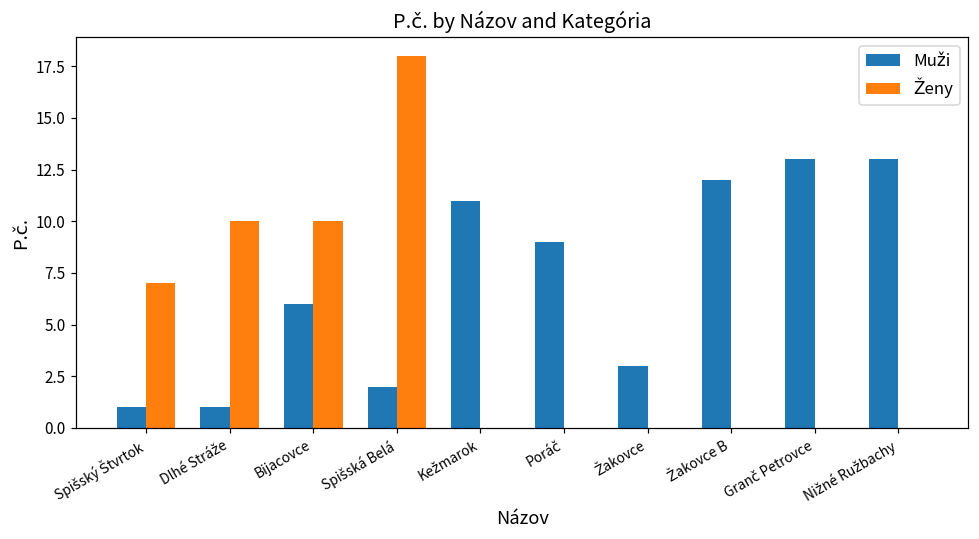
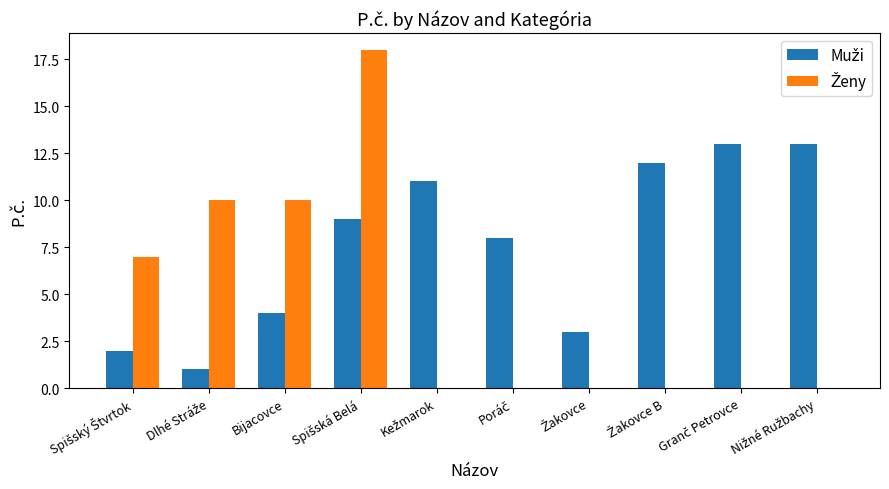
  {
    "Muži": {
-     "Spišský Štvrtok": 1,
+     "Spišský Štvrtok": 2,
      "Dlhé Stráže": 1,
-     "Bijacovce": 6,
-     "Spišská Belá": 2,
+     "Bijacovce": 4,
+     "Spišská Belá": 9,
      "Kežmarok": 11,
-     "Poráč": 9,
+     "Poráč": 8,
      "Žakovce": 3,
      "Žakovce B": 12,
      "Granč Petrovce": 13,
      "Nižné Ružbachy": 13
    },
    "Ženy": {
      "Spišský Štvrtok": 7,
      "Dlhé Stráže": 10,
      "Bijacovce": 10,
      "Spišská Belá": 18,
      "Kežmarok": 0,
      "Poráč": 0,
      "Žakovce": 0,
      "Žakovce B": 0,
      "Granč Petrovce": 0,
      "Nižné Ružbachy": 0
    }
  }
